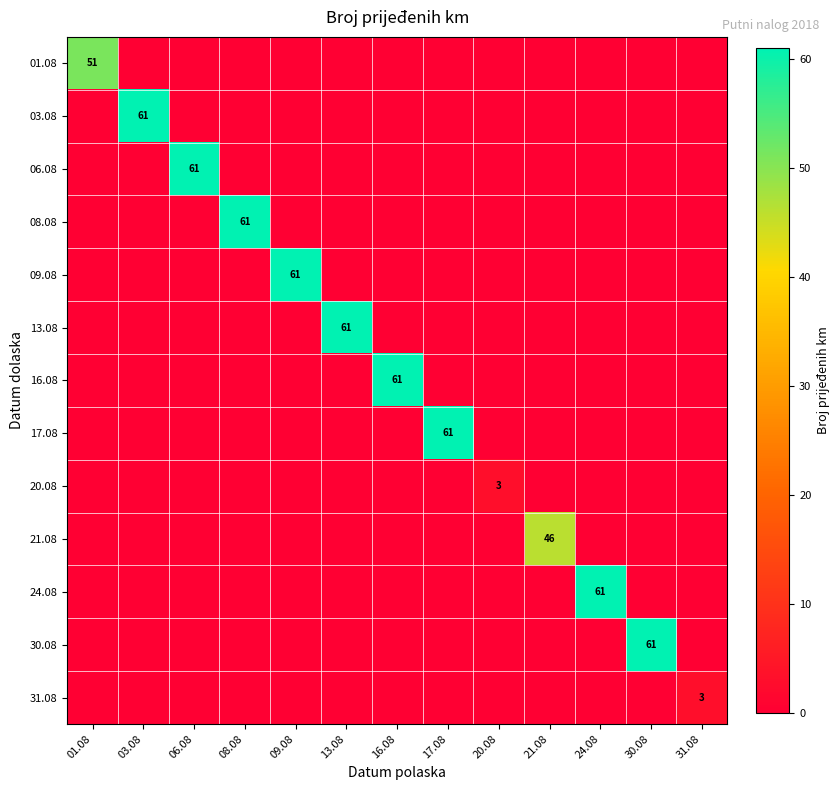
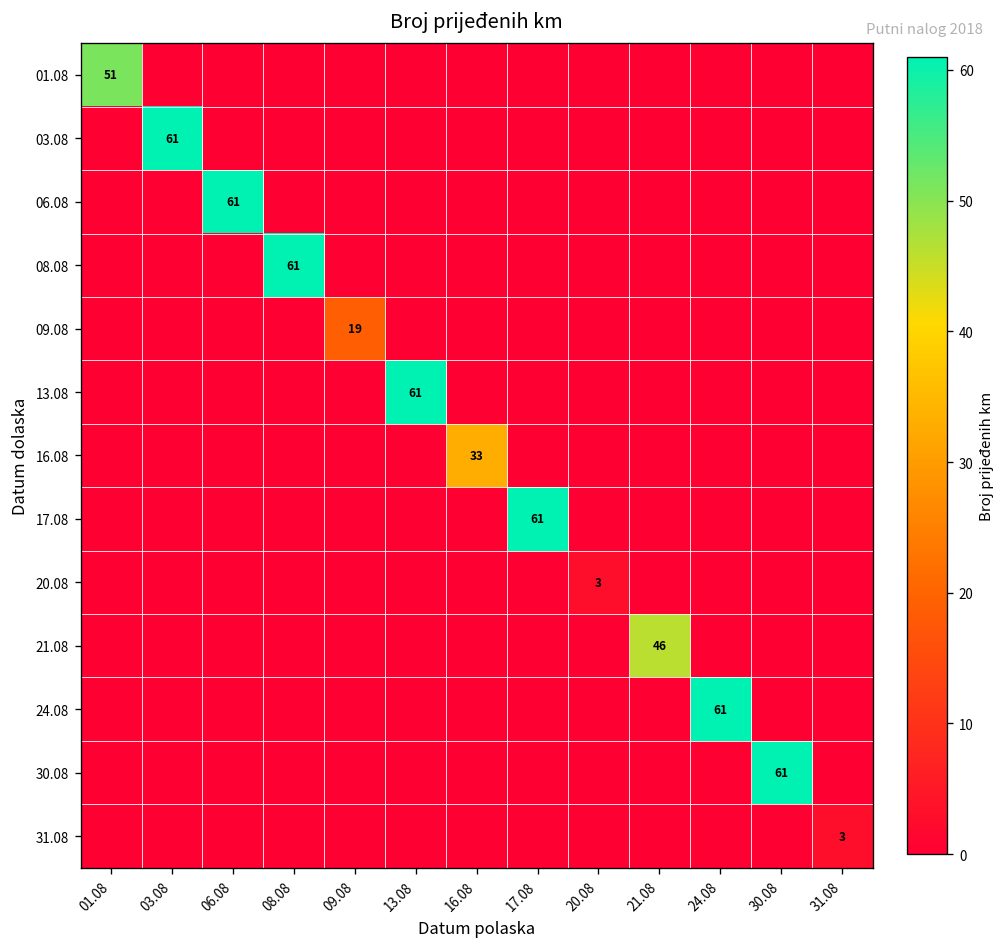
  {
    "01.08": {
      "01.08": 51
    },
    "03.08": {
      "03.08": 61
    },
    "06.08": {
      "06.08": 61
    },
    "08.08": {
      "08.08": 61
    },
    "09.08": {
-     "09.08": 61
+     "09.08": 19
    },
    "13.08": {
      "13.08": 61
    },
    "16.08": {
-     "16.08": 61
+     "16.08": 33
    },
    "17.08": {
      "17.08": 61
    },
    "20.08": {
      "20.08": 3
    },
    "21.08": {
      "21.08": 46
    },
    "24.08": {
      "24.08": 61
    },
    "30.08": {
      "30.08": 61
    },
    "31.08": {
      "31.08": 3
    }
  }
